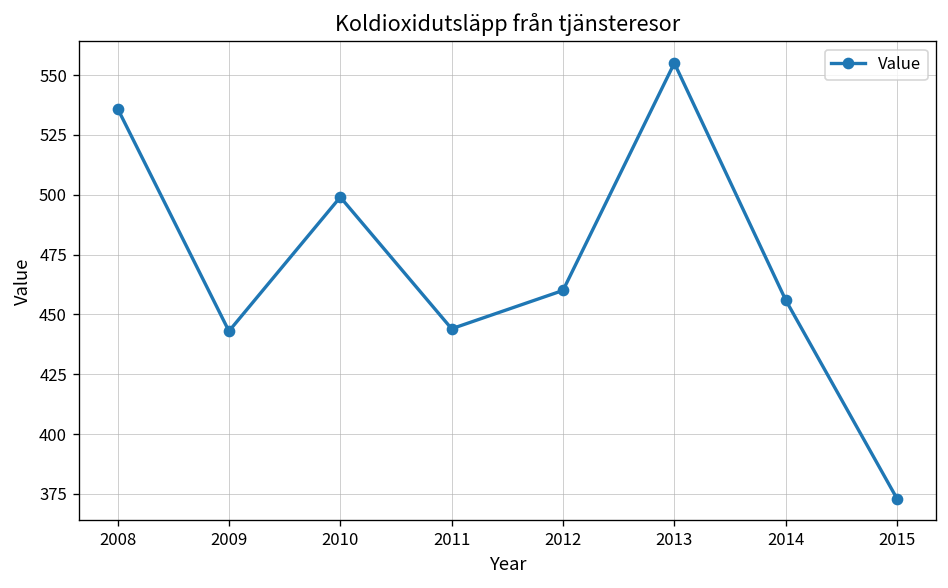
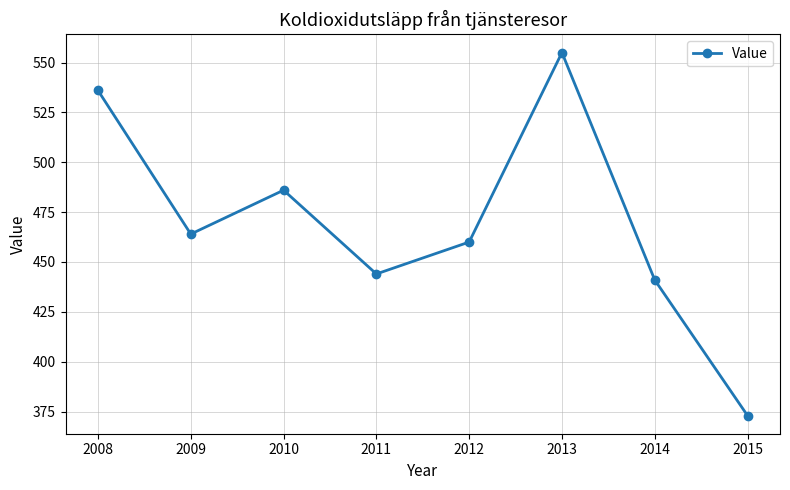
  {
    "2008": 536,
-   "2009": 443,
-   "2010": 499,
+   "2009": 464,
+   "2010": 486,
    "2011": 444,
    "2012": 460,
    "2013": 555,
-   "2014": 456,
+   "2014": 441,
    "2015": 373
  }
